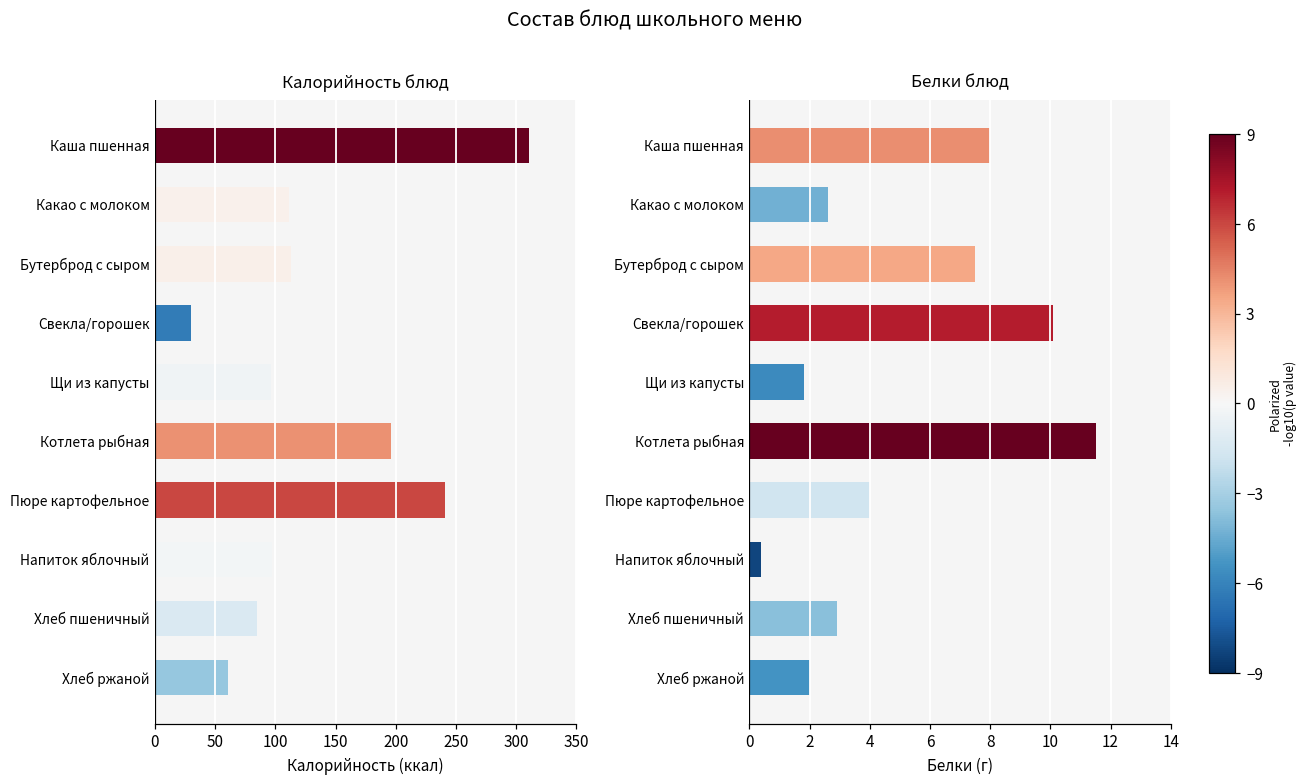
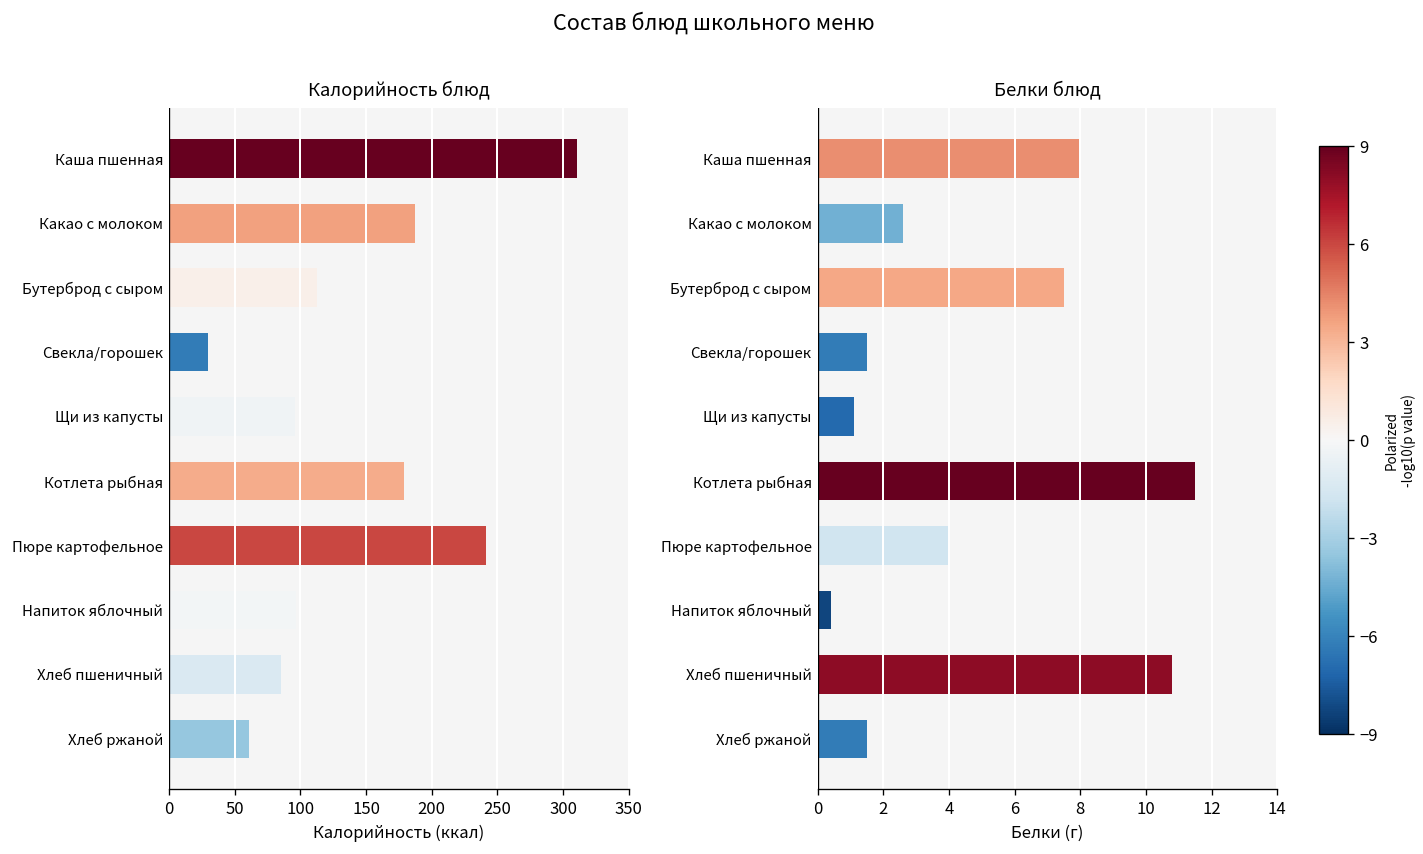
  {
    "Калорийность блюд": {
      "Каша пшенная": 311,
-     "Какао с молоком": 111,
+     "Какао с молоком": 187,
      "Бутерброд с сыром": 113,
      "Свекла/горошек": 30,
      "Щи из капусты": 96,
-     "Котлета рыбная": 196,
+     "Котлета рыбная": 179,
      "Пюре картофельное": 241,
      "Напиток яблочный": 97,
      "Хлеб пшеничный": 85,
      "Хлеб ржаной": 61
    },
    "Белки блюд": {
      "Каша пшенная": 8.0,
      "Какао с молоком": 2.6,
      "Бутерброд с сыром": 7.5,
-     "Свекла/горошек": 10.1,
-     "Щи из капусты": 1.8,
+     "Свекла/горошек": 1.5,
+     "Щи из капусты": 1.1,
      "Котлета рыбная": 11.5,
      "Пюре картофельное": 4.0,
      "Напиток яблочный": 0.4,
-     "Хлеб пшеничный": 2.9,
-     "Хлеб ржаной": 2.0
+     "Хлеб пшеничный": 10.8,
+     "Хлеб ржаной": 1.5
    }
  }
